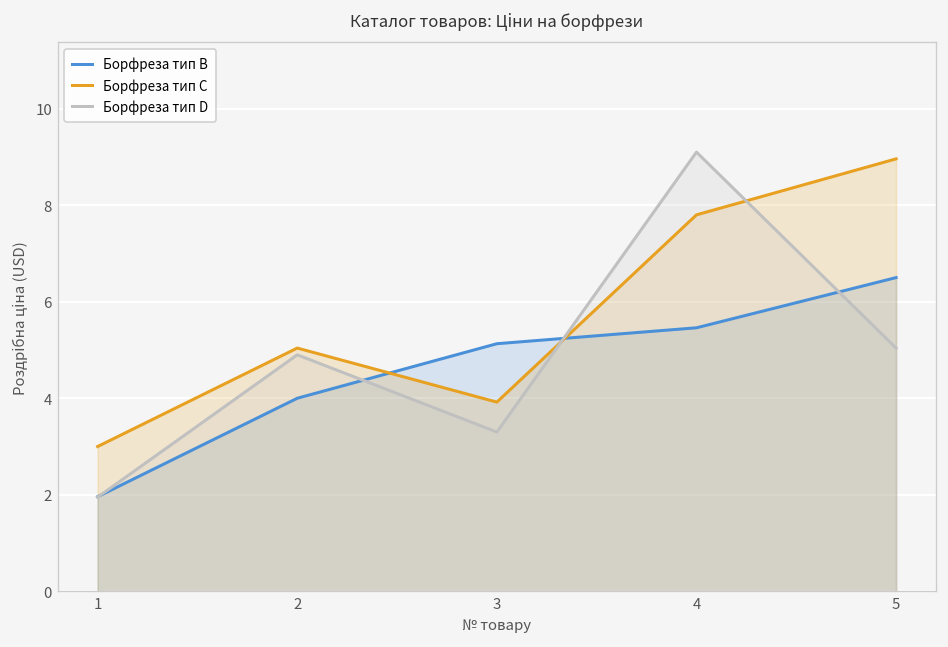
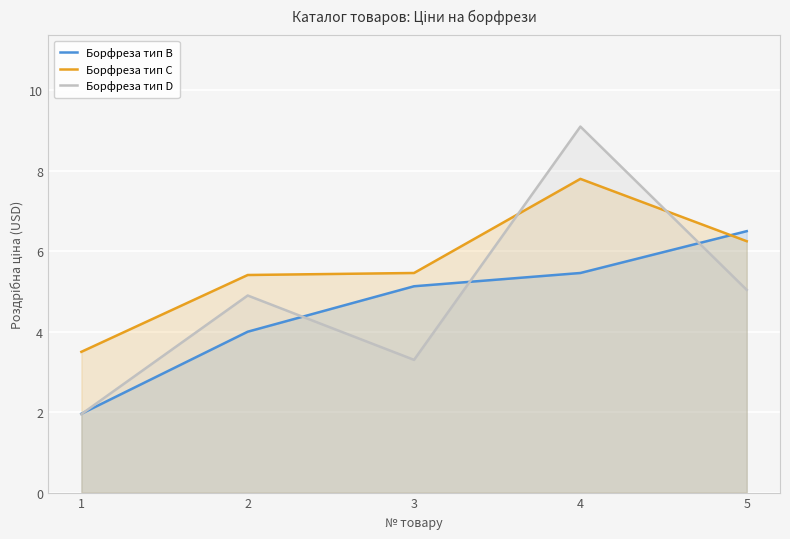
  {
    "Борфреза тип B": {
      "2": 4.0,
      "3": 5.1,
      "4": 5.5,
      "5": 6.5
    },
    "Борфреза тип C": {
-     "1": 3.0,
-     "2": 5.0,
-     "3": 3.9,
+     "1": 3.5,
+     "2": 5.4,
+     "3": 5.5,
      "4": 7.8,
-     "5": 9.0
+     "5": 6.3
    },
    "Борфреза тип D": {
      "2": 4.9,
      "3": 3.3,
      "4": 9.1,
      "5": 5.0
    }
  }
